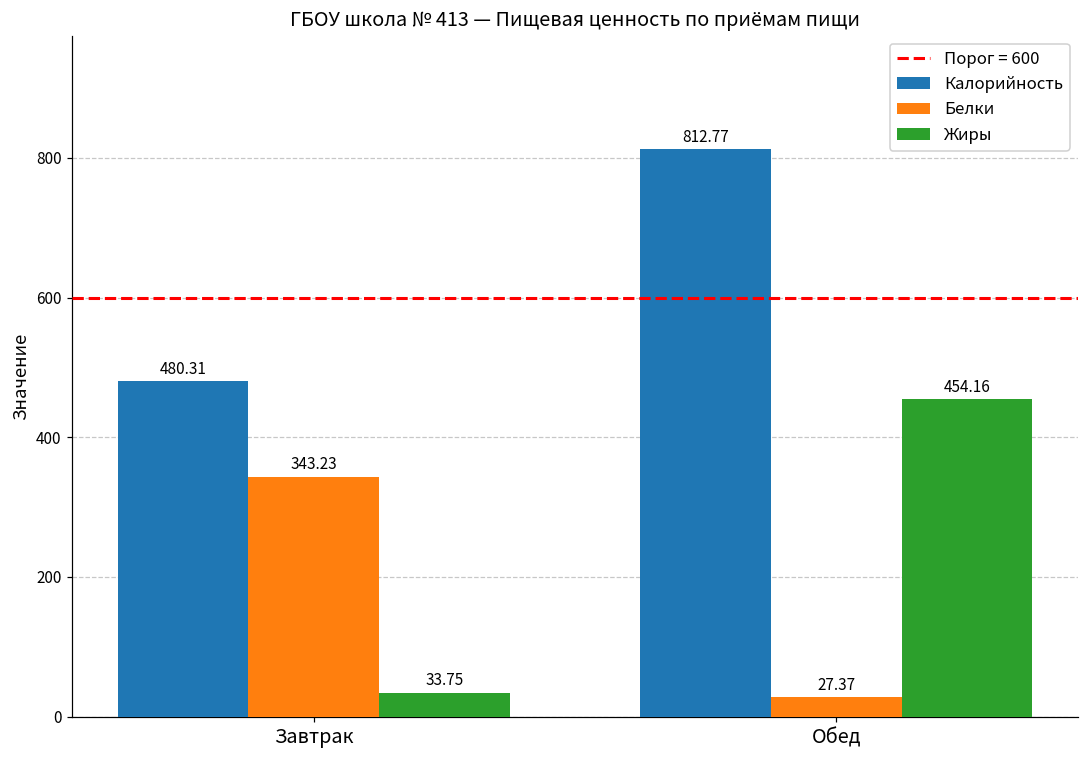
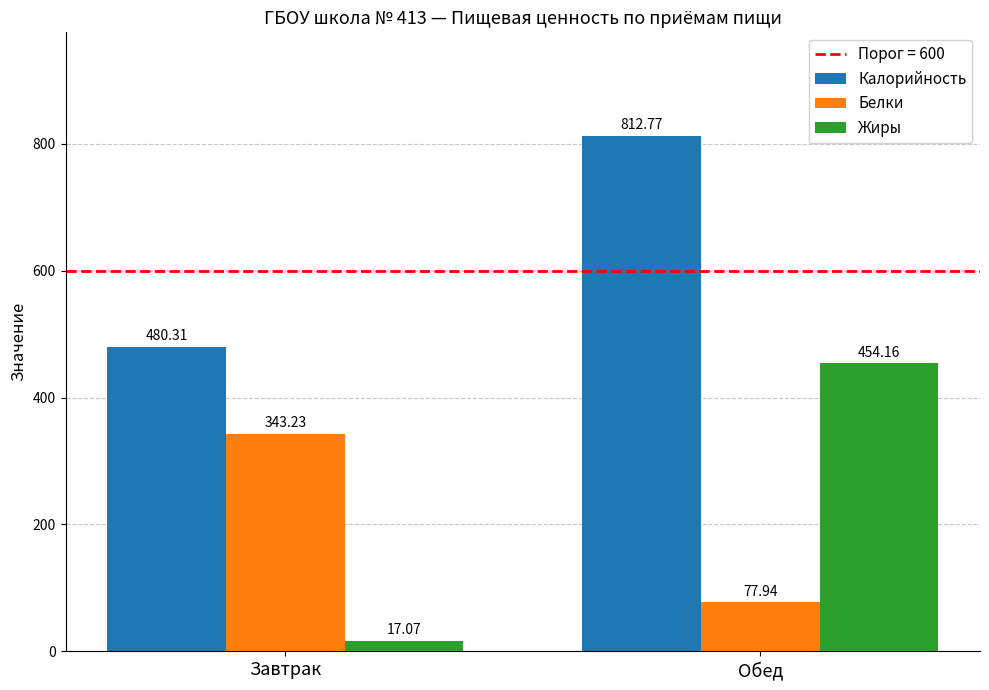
  {
    "Калорийность": {
      "Завтрак": 480.31,
      "Обед": 812.77
    },
    "Белки": {
      "Завтрак": 343.23,
-     "Обед": 27.37
+     "Обед": 77.94
    },
    "Жиры": {
-     "Завтрак": 33.75,
+     "Завтрак": 17.07,
      "Обед": 454.16
    }
  }
